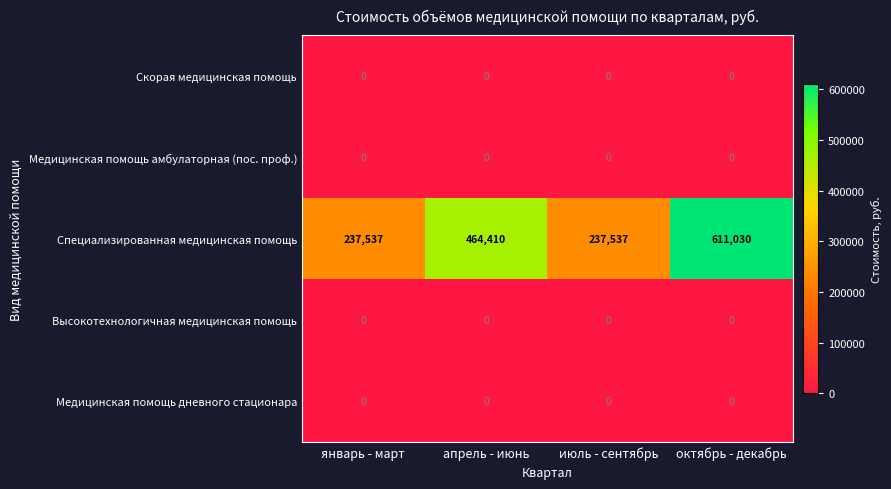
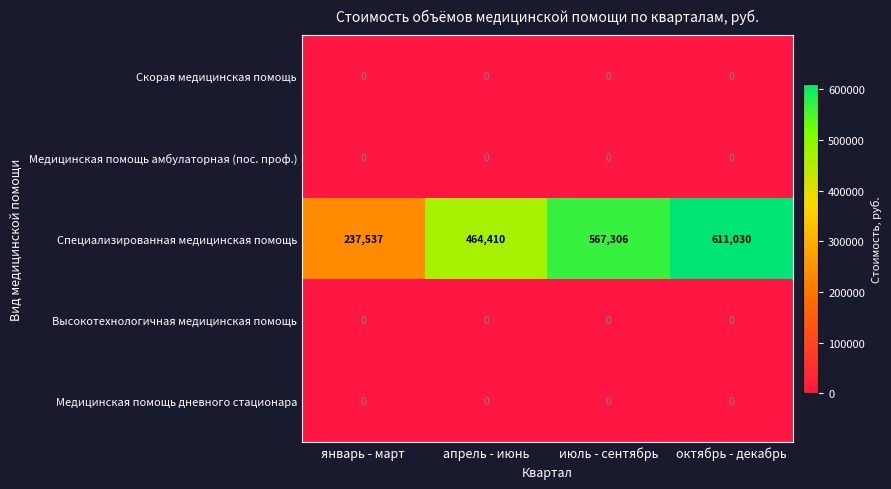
  {
    "Скорая медицинская помощь": {
      "январь - март": "0",
      "апрель - июнь": "0",
      "июль - сентябрь": "0",
      "октябрь - декабрь": "0"
    },
    "Медицинская помощь амбулаторная (пос. проф.)": {
      "январь - март": "0",
      "апрель - июнь": "0",
      "июль - сентябрь": "0",
      "октябрь - декабрь": "0"
    },
    "Специализированная медицинская помощь": {
      "январь - март": "237,537",
      "апрель - июнь": "464,410",
-     "июль - сентябрь": "237,537",
+     "июль - сентябрь": "567,306",
      "октябрь - декабрь": "611,030"
    },
    "Высокотехнологичная медицинская помощь": {
      "январь - март": "0",
      "апрель - июнь": "0",
      "июль - сентябрь": "0",
      "октябрь - декабрь": "0"
    },
    "Медицинская помощь дневного стационара": {
      "январь - март": "0",
      "апрель - июнь": "0",
      "июль - сентябрь": "0",
      "октябрь - декабрь": "0"
    }
  }
